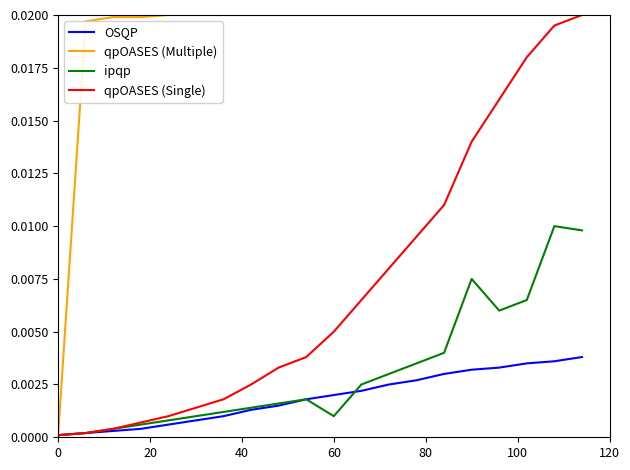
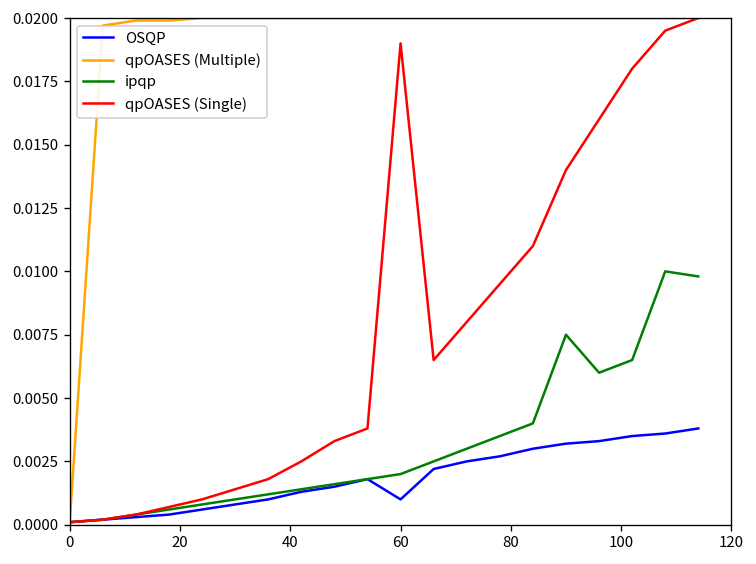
  {
    "OSQP": {
-     "60": 0.002
+     "60": 0.001
    },
    "qpOASES (Multiple)": {
      "60": 0.020
    },
    "ipqp": {
-     "60": 0.001
+     "60": 0.002
    },
    "qpOASES (Single)": {
-     "60": 0.005
+     "60": 0.019
    }
  }
